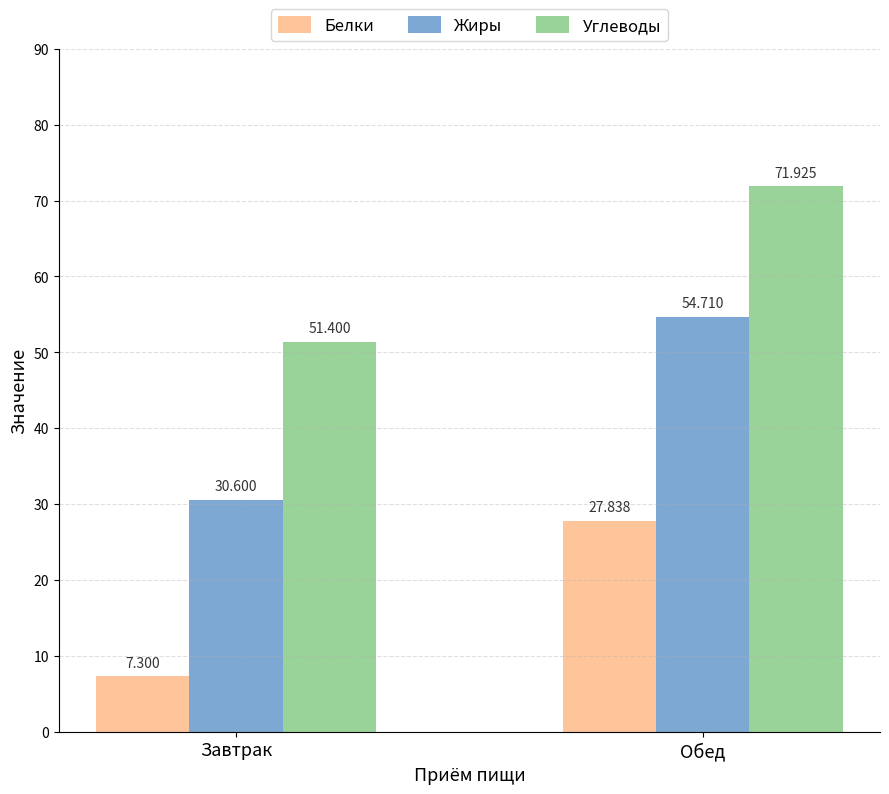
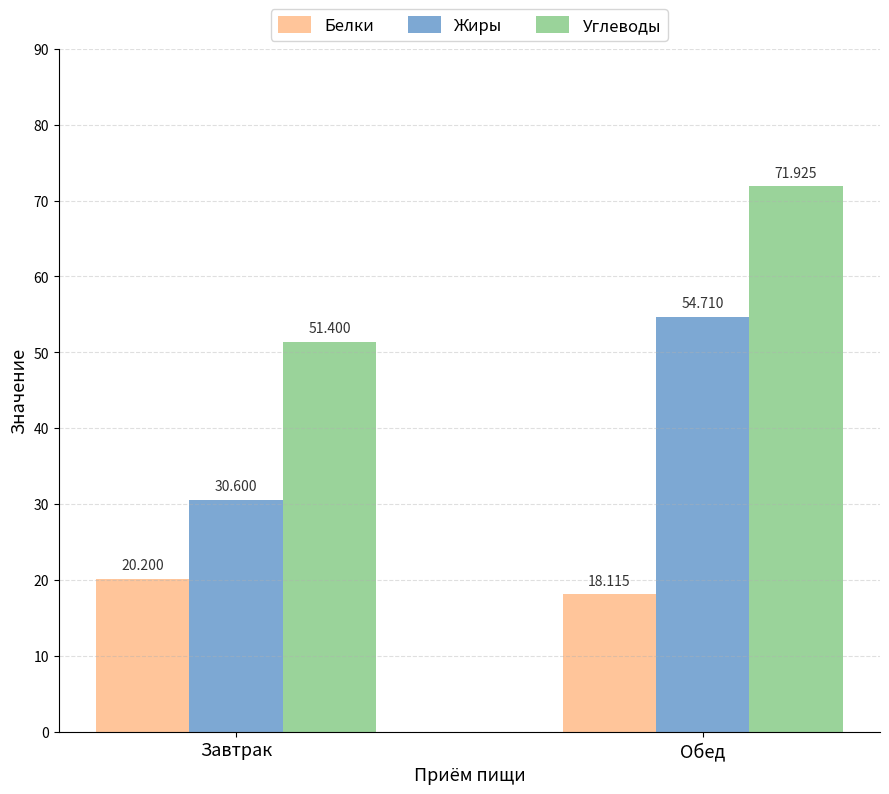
  {
    "Белки": {
-     "Завтрак": 7.300,
-     "Обед": 27.838
+     "Завтрак": 20.200,
+     "Обед": 18.115
    },
    "Жиры": {
      "Завтрак": 30.600,
      "Обед": 54.710
    },
    "Углеводы": {
      "Завтрак": 51.400,
      "Обед": 71.925
    }
  }
